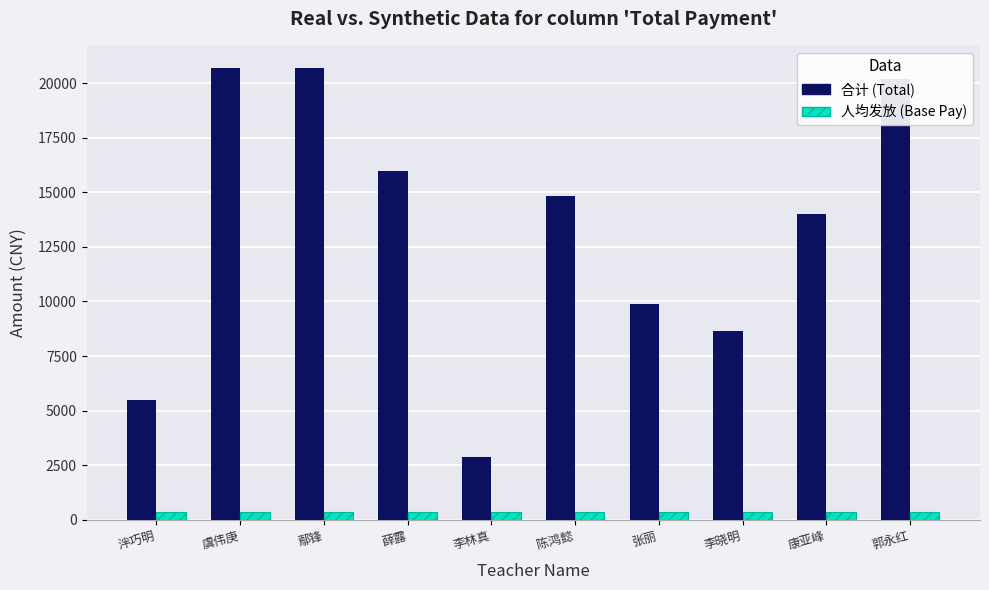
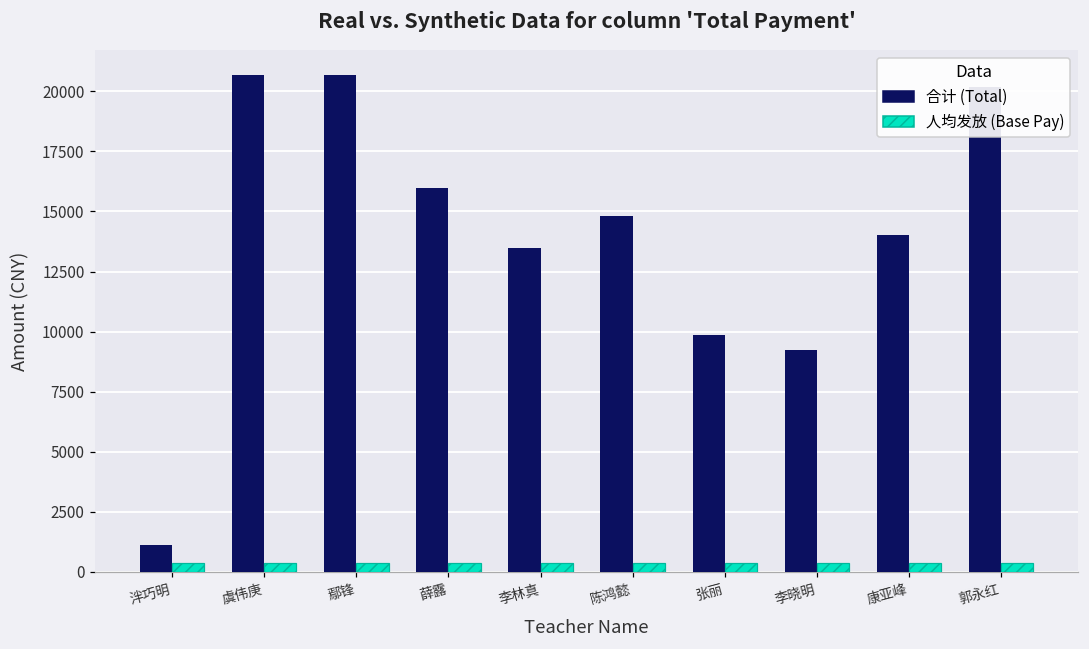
  {
    "合计 (Total)": {
-     "泮巧明": 5500,
+     "泮巧明": 1100,
      "虞伟庚": 20700,
      "鄢锋": 20700,
      "薛露": 16000,
-     "李林真": 2900,
+     "李林真": 13500,
      "陈鸿懿": 14800,
      "张丽": 9900,
-     "李晓明": 8700,
+     "李晓明": 9200,
      "康亚峰": 14000
    },
    "人均发放 (Base Pay)": {
      "泮巧明": 400,
      "虞伟庚": 400,
      "鄢锋": 400,
      "薛露": 400,
      "李林真": 400,
      "陈鸿懿": 400,
      "张丽": 400,
      "李晓明": 400,
      "康亚峰": 400,
      "郭永红": 400
    }
  }
